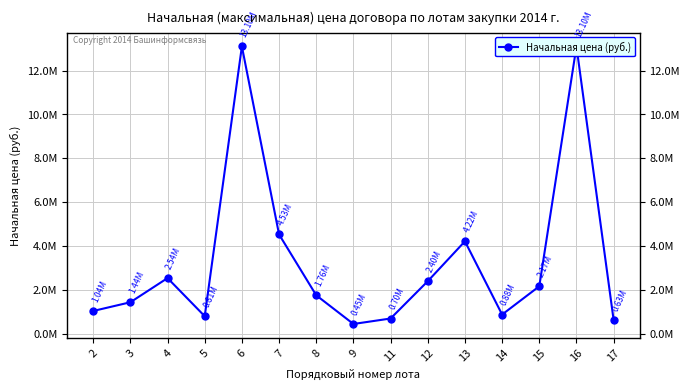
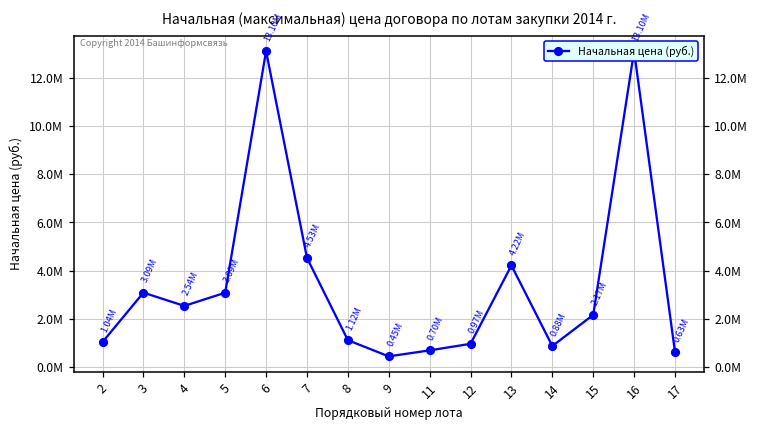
  {
-   "3": "1.44М",
-   "5": "0.81М",
-   "8": "1.76М",
-   "12": "2.40М"
+   "3": "3.09М",
+   "5": "3.09М",
+   "8": "1.12М",
+   "12": "0.97М"
  }
